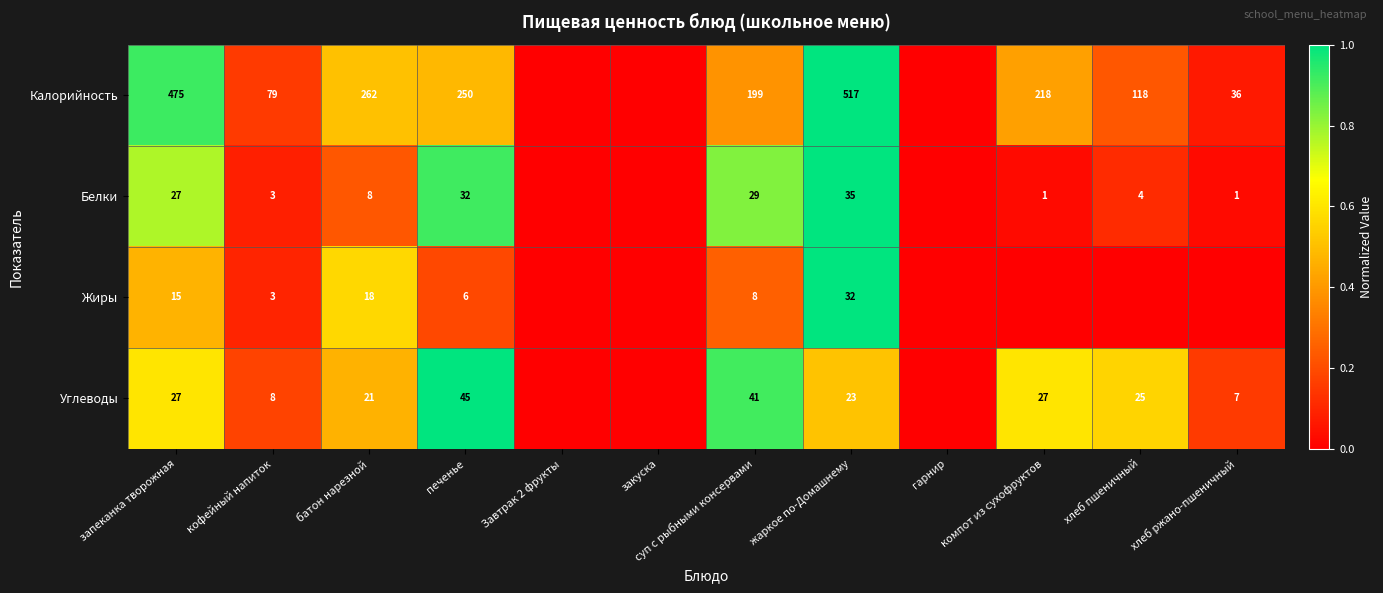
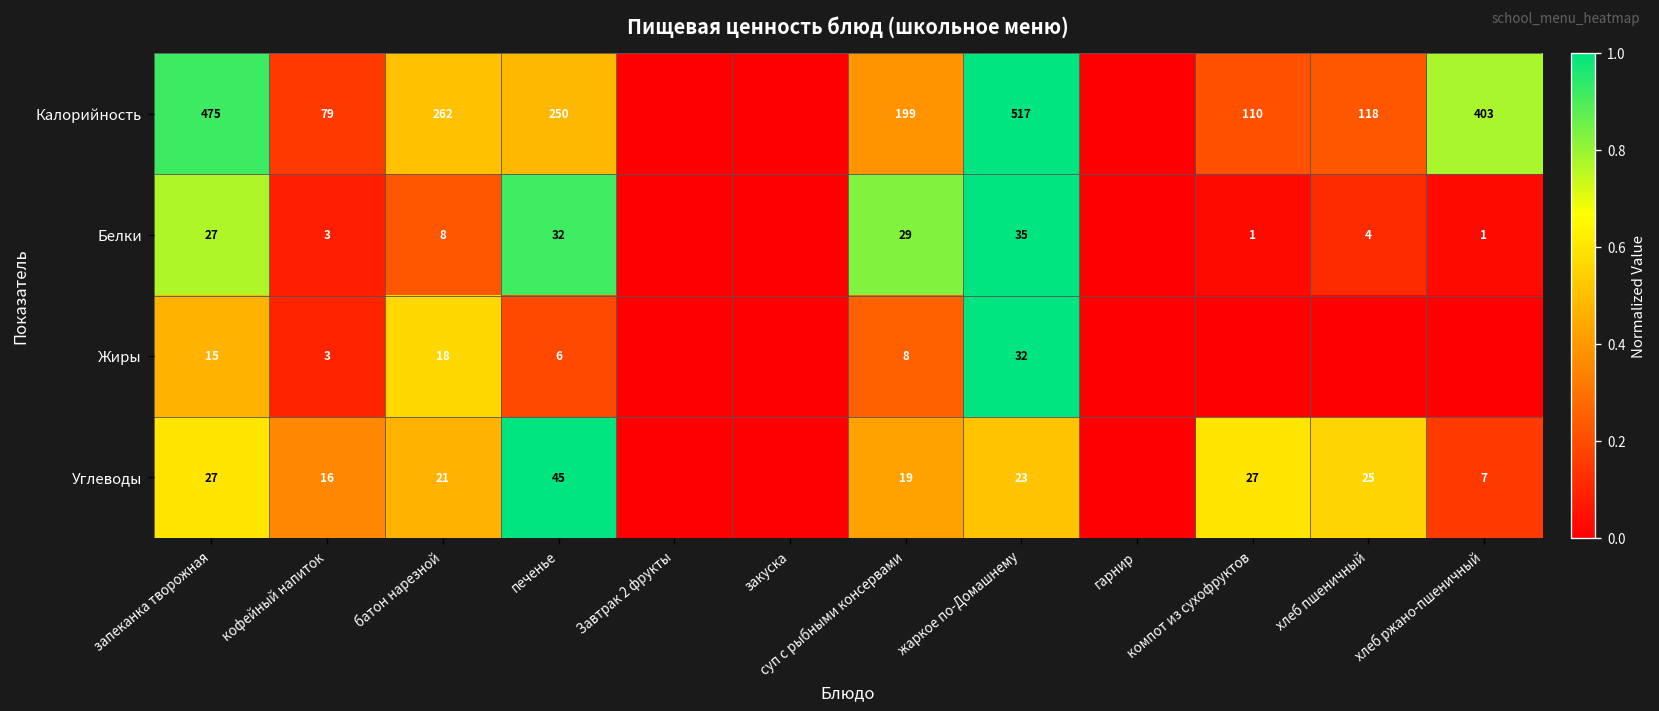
  {
    "Калорийность": {
      "запеканка творожная": 475,
      "кофейный напиток": 79,
      "батон нарезной": 262,
      "печенье": 250,
      "суп с рыбными консервами": 199,
      "жаркое по-Домашнему": 517,
-     "компот из сухофруктов": 218,
+     "компот из сухофруктов": 110,
      "хлеб пшеничный": 118,
-     "хлеб ржано-пшеничный": 36
+     "хлеб ржано-пшеничный": 403
    },
    "Белки": {
      "запеканка творожная": 27,
      "кофейный напиток": 3,
      "батон нарезной": 8,
      "печенье": 32,
      "суп с рыбными консервами": 29,
      "жаркое по-Домашнему": 35,
      "компот из сухофруктов": 1,
      "хлеб пшеничный": 4,
      "хлеб ржано-пшеничный": 1
    },
    "Жиры": {
      "запеканка творожная": 15,
      "кофейный напиток": 3,
      "батон нарезной": 18,
      "печенье": 6,
      "суп с рыбными консервами": 8,
      "жаркое по-Домашнему": 32
    },
    "Углеводы": {
      "запеканка творожная": 27,
-     "кофейный напиток": 8,
+     "кофейный напиток": 16,
      "батон нарезной": 21,
      "печенье": 45,
-     "суп с рыбными консервами": 41,
+     "суп с рыбными консервами": 19,
      "жаркое по-Домашнему": 23,
      "компот из сухофруктов": 27,
      "хлеб пшеничный": 25,
      "хлеб ржано-пшеничный": 7
    }
  }
